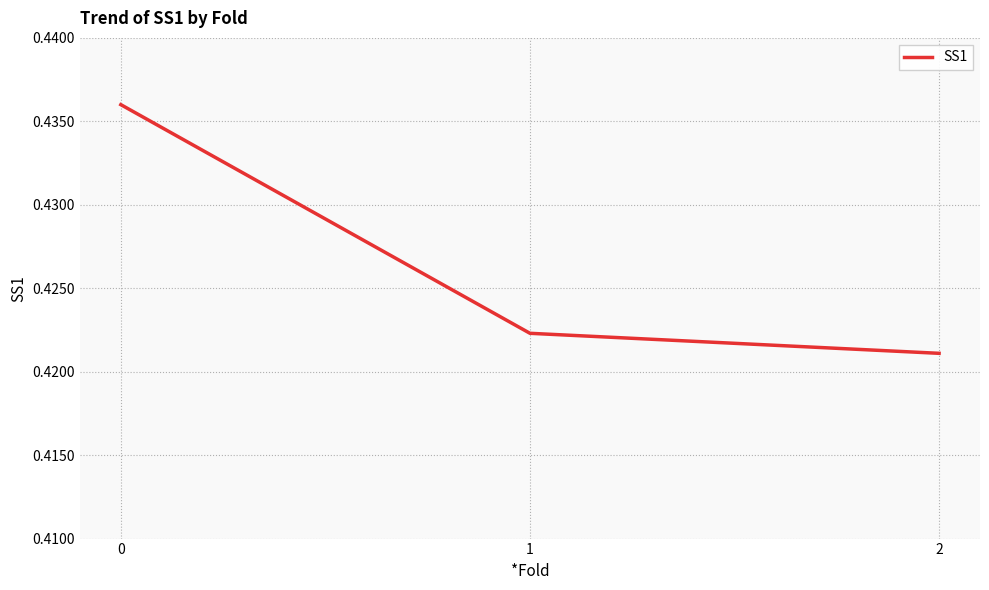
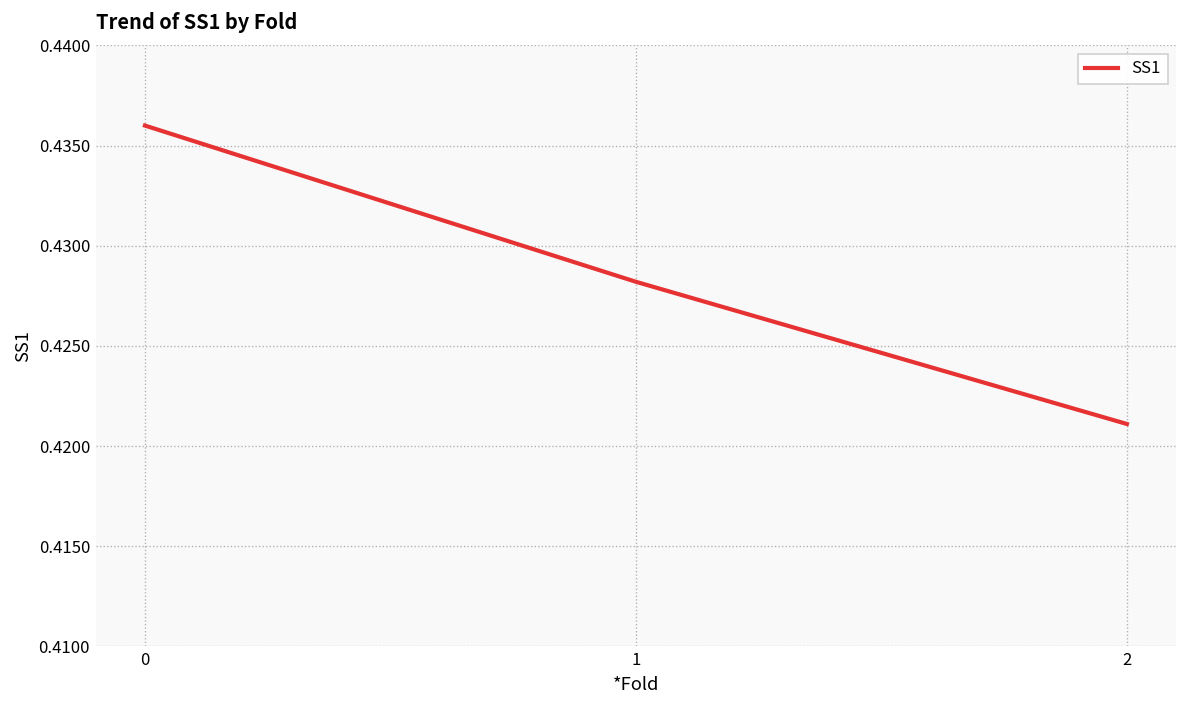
  {
    "0": 0.4360,
-   "1": 0.4223,
+   "1": 0.4282,
    "2": 0.4211
  }
